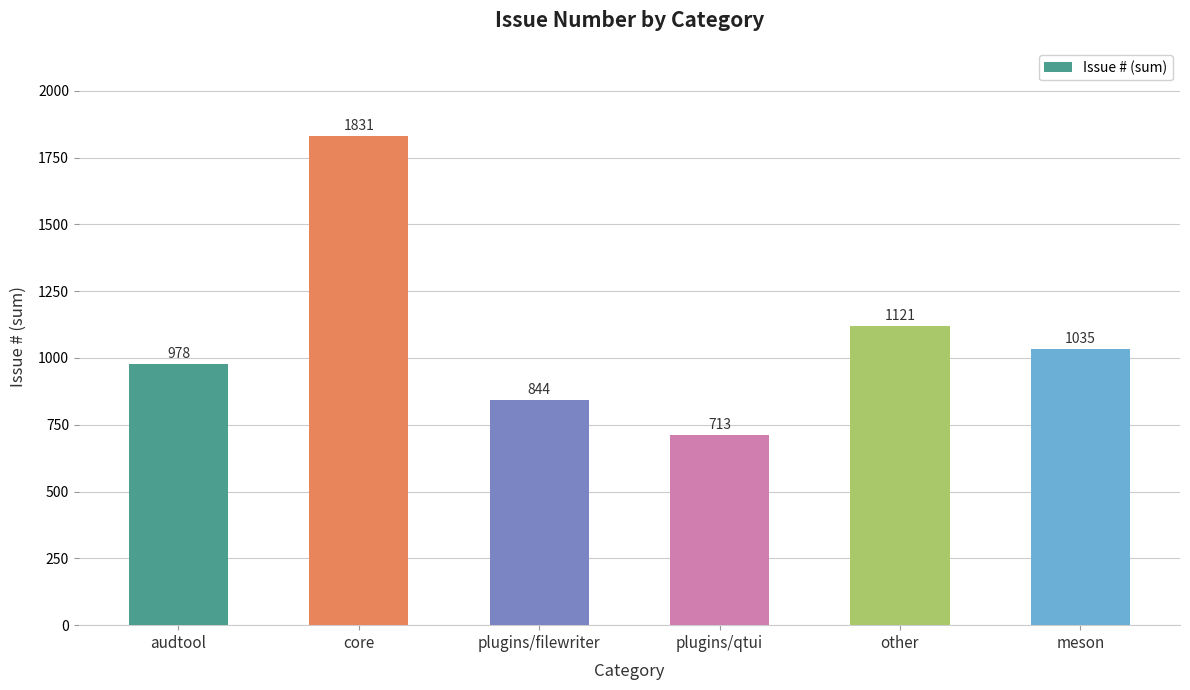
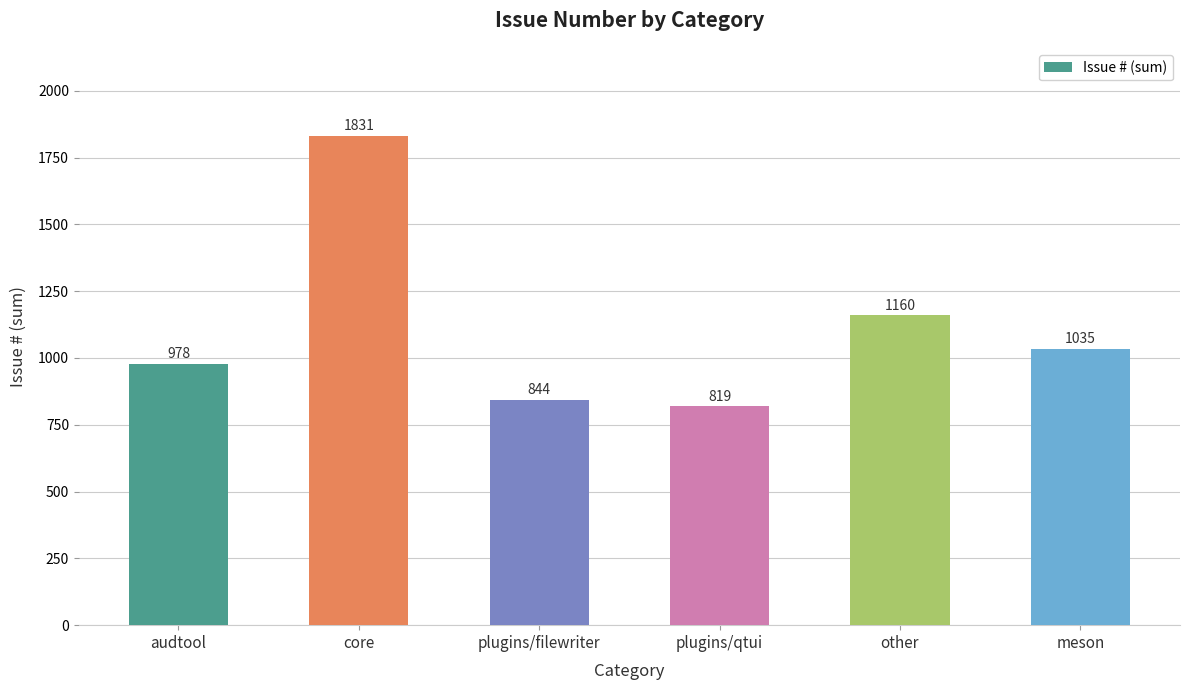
  {
    "audtool": 978,
    "core": 1831,
    "plugins/filewriter": 844,
-   "plugins/qtui": 713,
-   "other": 1121,
+   "plugins/qtui": 819,
+   "other": 1160,
    "meson": 1035
  }
